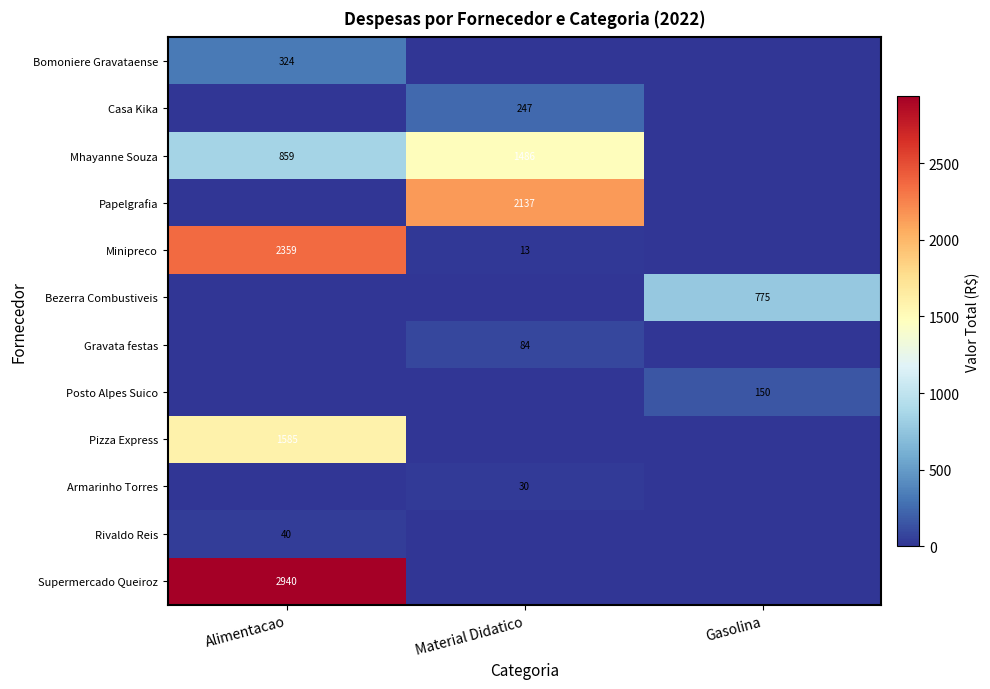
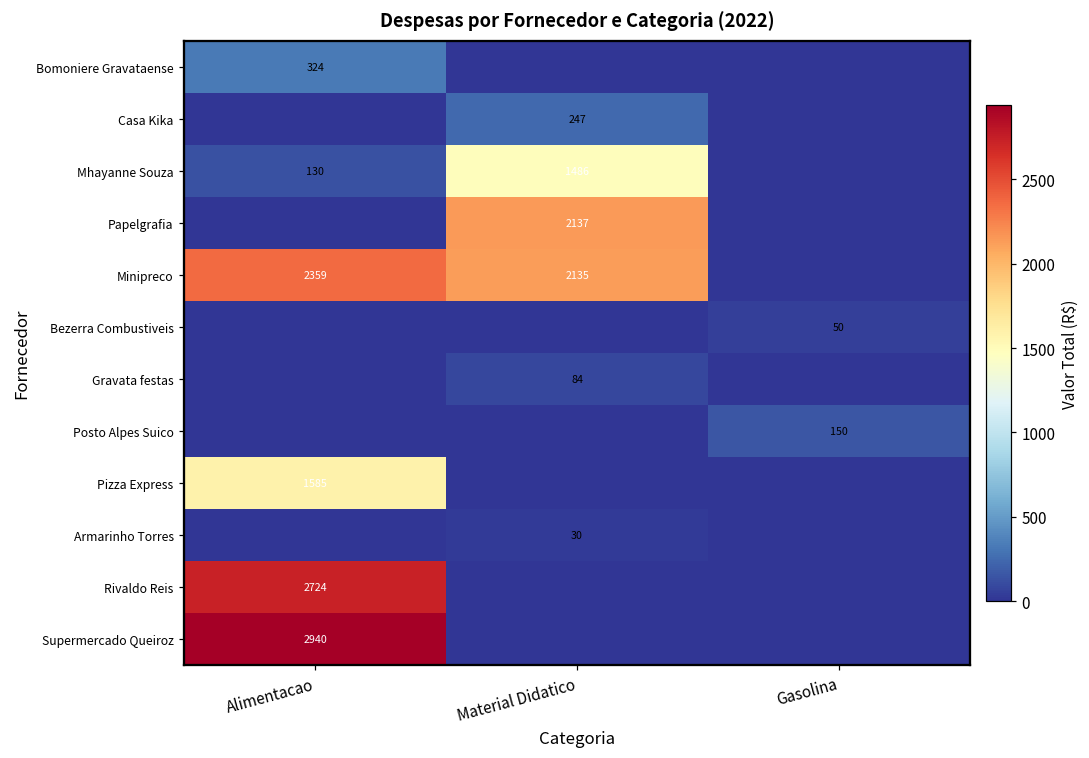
  {
    "Bomoniere Gravataense": {
      "Alimentacao": 324
    },
    "Casa Kika": {
      "Material Didatico": 247
    },
    "Mhayanne Souza": {
-     "Alimentacao": 859,
+     "Alimentacao": 130,
      "Material Didatico": 1486
    },
    "Papelgrafia": {
      "Material Didatico": 2137
    },
    "Minipreco": {
      "Alimentacao": 2359,
-     "Material Didatico": 13
+     "Material Didatico": 2135
    },
    "Bezerra Combustiveis": {
-     "Gasolina": 775
+     "Gasolina": 50
    },
    "Gravata festas": {
      "Material Didatico": 84
    },
    "Posto Alpes Suico": {
      "Gasolina": 150
    },
    "Pizza Express": {
      "Alimentacao": 1585
    },
    "Armarinho Torres": {
      "Material Didatico": 30
    },
    "Rivaldo Reis": {
-     "Alimentacao": 40
+     "Alimentacao": 2724
    },
    "Supermercado Queiroz": {
      "Alimentacao": 2940
    }
  }
